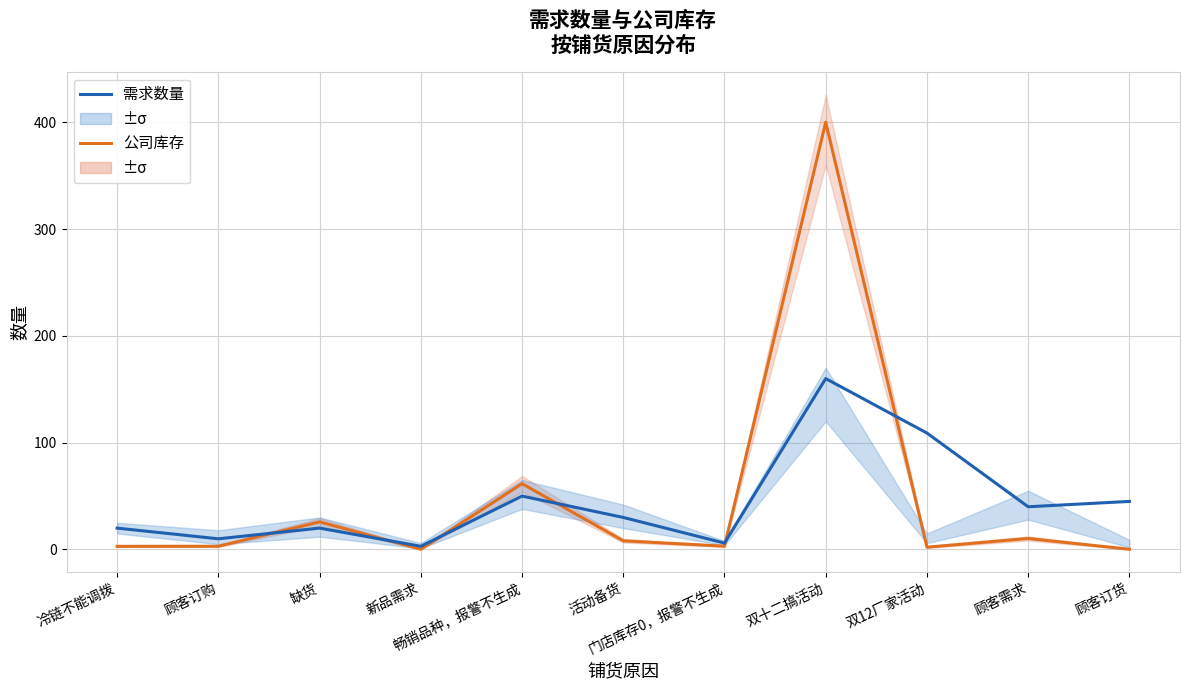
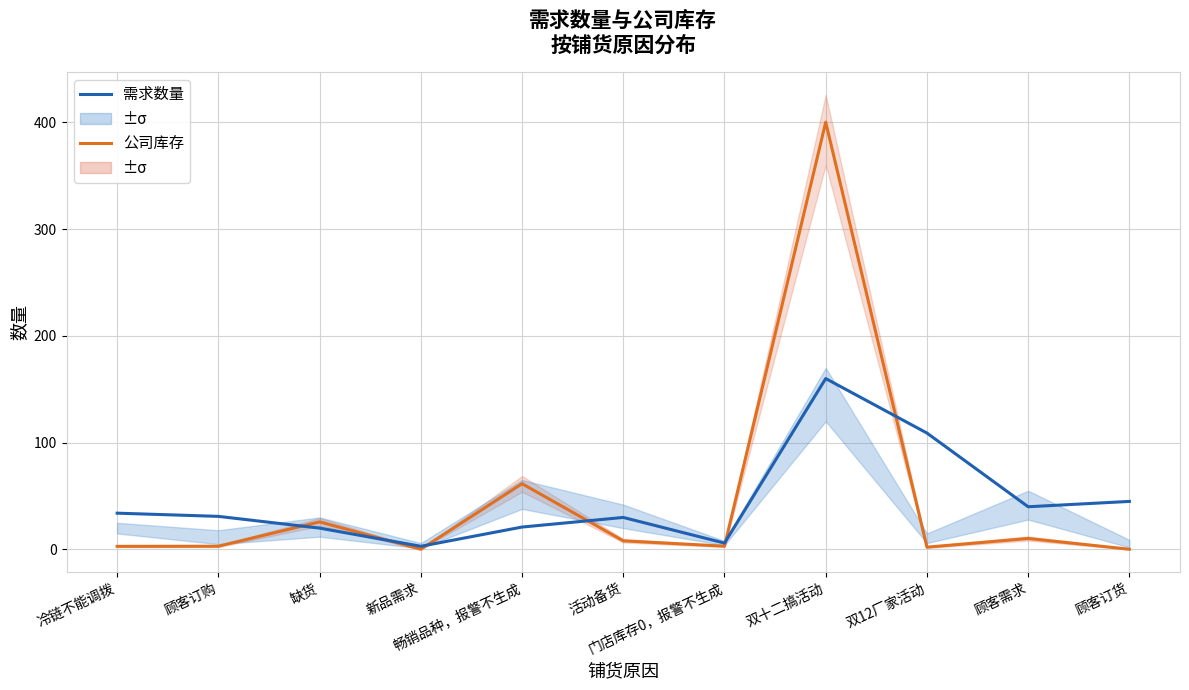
  {
    "需求数量": {
-     "冷链不能调拨": 20,
-     "顾客订购": 10,
+     "冷链不能调拨": 34,
+     "顾客订购": 31,
      "缺货": 20,
      "新品需求": 3,
-     "畅销品种，报警不生成": 50,
+     "畅销品种，报警不生成": 21,
      "活动备货": 30,
      "双十二搞活动": 160,
      "双12厂家活动": 109,
      "顾客需求": 40,
      "顾客订货": 45
    }
  }
